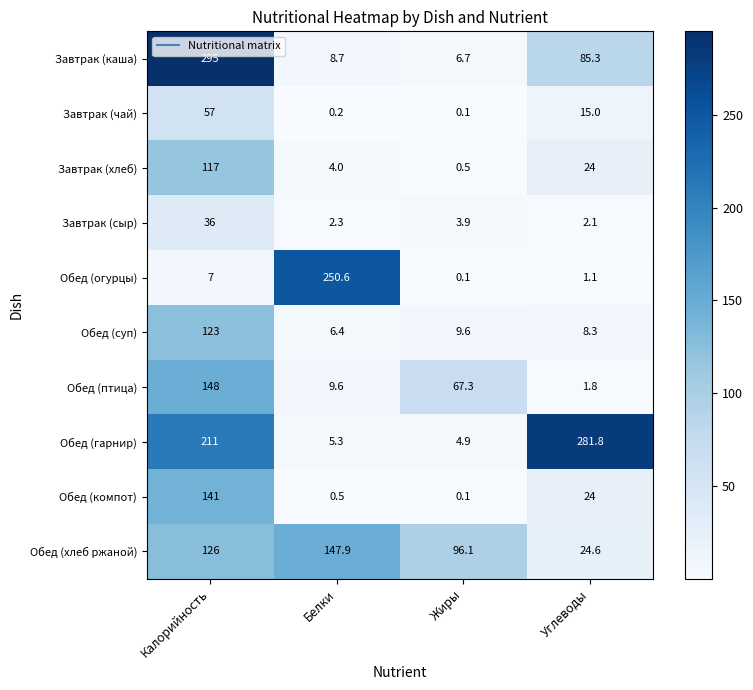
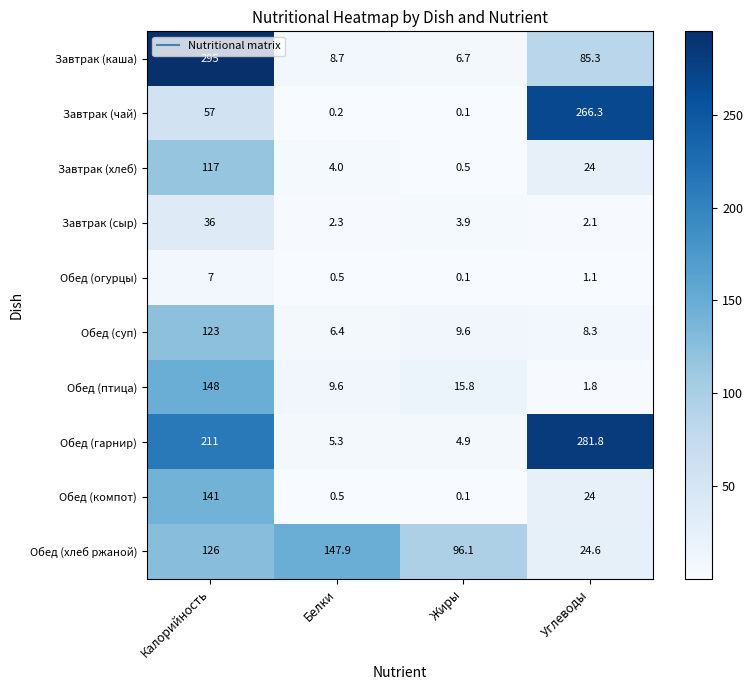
  {
    "Завтрак (каша)": {
      "Белки": 8.7,
      "Жиры": 6.7,
      "Углеводы": 85.3
    },
    "Завтрак (чай)": {
      "Калорийность": 57,
      "Белки": 0.2,
      "Жиры": 0.1,
-     "Углеводы": 15.0
+     "Углеводы": 266.3
    },
    "Завтрак (хлеб)": {
      "Калорийность": 117,
      "Белки": 4.0,
      "Жиры": 0.5,
      "Углеводы": 24
    },
    "Завтрак (сыр)": {
      "Калорийность": 36,
      "Белки": 2.3,
      "Жиры": 3.9,
      "Углеводы": 2.1
    },
    "Обед (огурцы)": {
      "Калорийность": 7,
-     "Белки": 250.6,
+     "Белки": 0.5,
      "Жиры": 0.1,
      "Углеводы": 1.1
    },
    "Обед (суп)": {
      "Калорийность": 123,
      "Белки": 6.4,
      "Жиры": 9.6,
      "Углеводы": 8.3
    },
    "Обед (птица)": {
      "Калорийность": 148,
      "Белки": 9.6,
-     "Жиры": 67.3,
+     "Жиры": 15.8,
      "Углеводы": 1.8
    },
    "Обед (гарнир)": {
      "Калорийность": 211,
      "Белки": 5.3,
      "Жиры": 4.9,
      "Углеводы": 281.8
    },
    "Обед (компот)": {
      "Калорийность": 141,
      "Белки": 0.5,
      "Жиры": 0.1,
      "Углеводы": 24
    },
    "Обед (хлеб ржаной)": {
      "Калорийность": 126,
      "Белки": 147.9,
      "Жиры": 96.1,
      "Углеводы": 24.6
    }
  }
